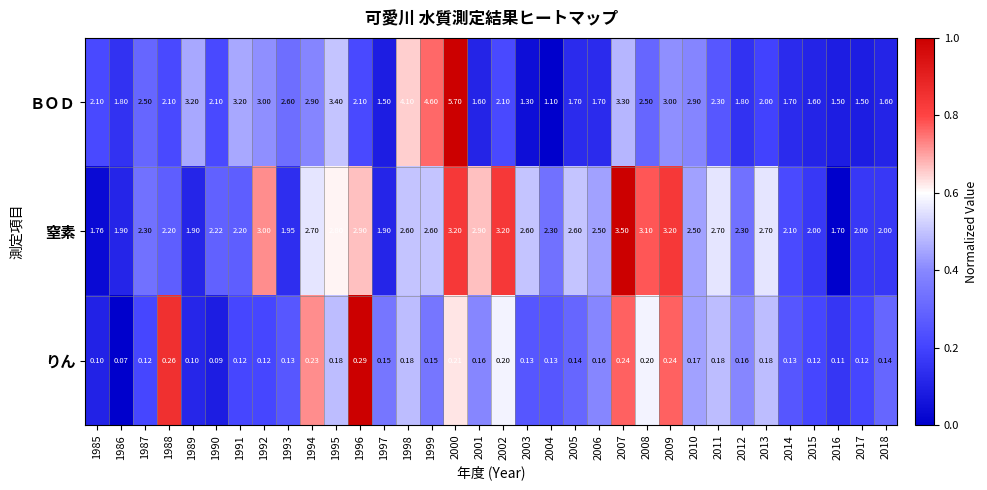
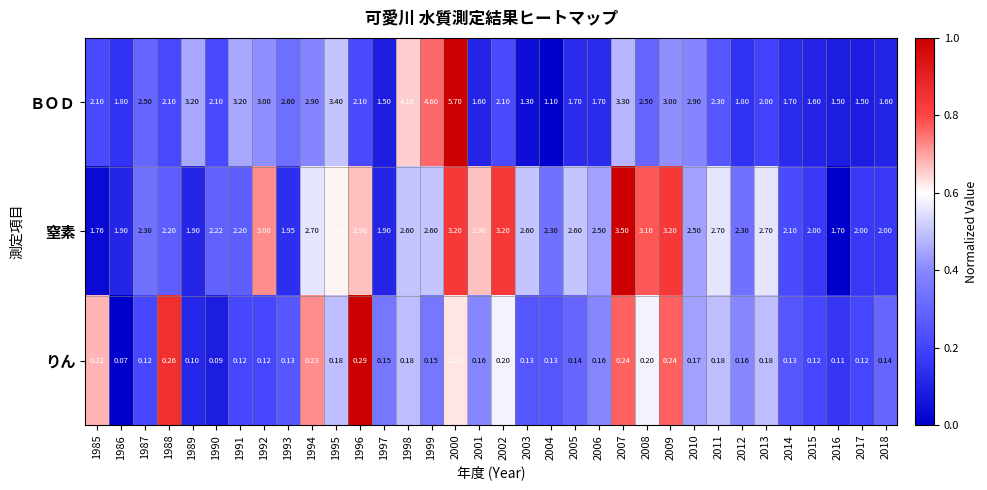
  {
    "ＢＯＤ": {
      "1985": 2.10,
      "1986": 1.80,
      "1987": 2.50,
      "1988": 2.10,
      "1989": 3.20,
      "1990": 2.10,
      "1991": 3.20,
      "1992": 3.00,
      "1993": 2.60,
      "1994": 2.90,
      "1995": 3.40,
      "1996": 2.10,
      "1997": 1.50,
      "1998": 4.10,
      "1999": 4.60,
      "2000": 5.70,
      "2001": 1.60,
      "2002": 2.10,
      "2003": 1.30,
      "2004": 1.10,
      "2005": 1.70,
      "2006": 1.70,
      "2007": 3.30,
      "2008": 2.50,
      "2009": 3.00,
      "2010": 2.90,
      "2011": 2.30,
      "2012": 1.80,
      "2013": 2.00,
      "2014": 1.70,
      "2015": 1.60,
      "2016": 1.50,
      "2017": 1.50,
      "2018": 1.60
    },
    "窒素": {
      "1985": 1.76,
      "1986": 1.90,
      "1987": 2.30,
      "1988": 2.20,
      "1989": 1.90,
      "1990": 2.22,
      "1991": 2.20,
      "1992": 3.00,
      "1993": 1.95,
      "1994": 2.70,
      "1996": 2.90,
      "1997": 1.90,
      "1998": 2.60,
      "1999": 2.60,
      "2000": 3.20,
      "2001": 2.90,
      "2002": 3.20,
      "2003": 2.60,
      "2004": 2.30,
      "2005": 2.60,
      "2006": 2.50,
      "2007": 3.50,
      "2008": 3.10,
      "2009": 3.20,
      "2010": 2.50,
      "2011": 2.70,
      "2012": 2.30,
      "2013": 2.70,
      "2014": 2.10,
      "2015": 2.00,
      "2016": 1.70,
      "2017": 2.00,
      "2018": 2.00
    },
    "りん": {
-     "1985": 0.10,
+     "1985": 0.22,
      "1986": 0.07,
      "1987": 0.12,
      "1988": 0.26,
      "1989": 0.10,
      "1990": 0.09,
      "1991": 0.12,
      "1992": 0.12,
      "1993": 0.13,
      "1994": 0.23,
      "1995": 0.18,
      "1996": 0.29,
      "1997": 0.15,
      "1998": 0.18,
      "1999": 0.15,
      "2001": 0.16,
      "2002": 0.20,
      "2003": 0.13,
      "2004": 0.13,
      "2005": 0.14,
      "2006": 0.16,
      "2007": 0.24,
      "2008": 0.20,
      "2009": 0.24,
      "2010": 0.17,
      "2011": 0.18,
      "2012": 0.16,
      "2013": 0.18,
      "2014": 0.13,
      "2015": 0.12,
      "2016": 0.11,
      "2017": 0.12,
      "2018": 0.14
    }
  }
